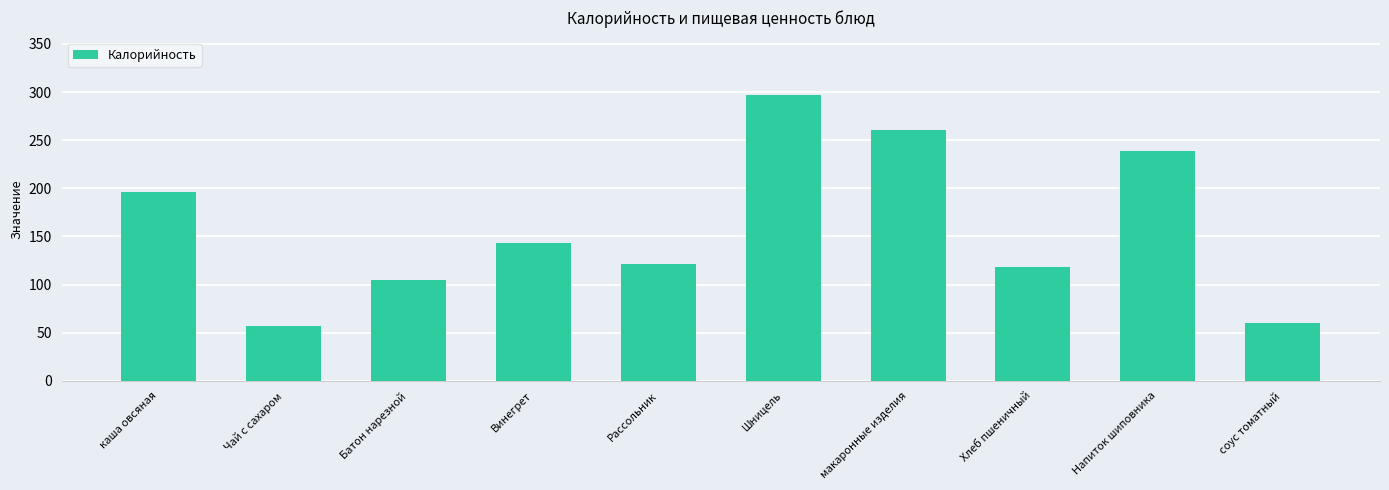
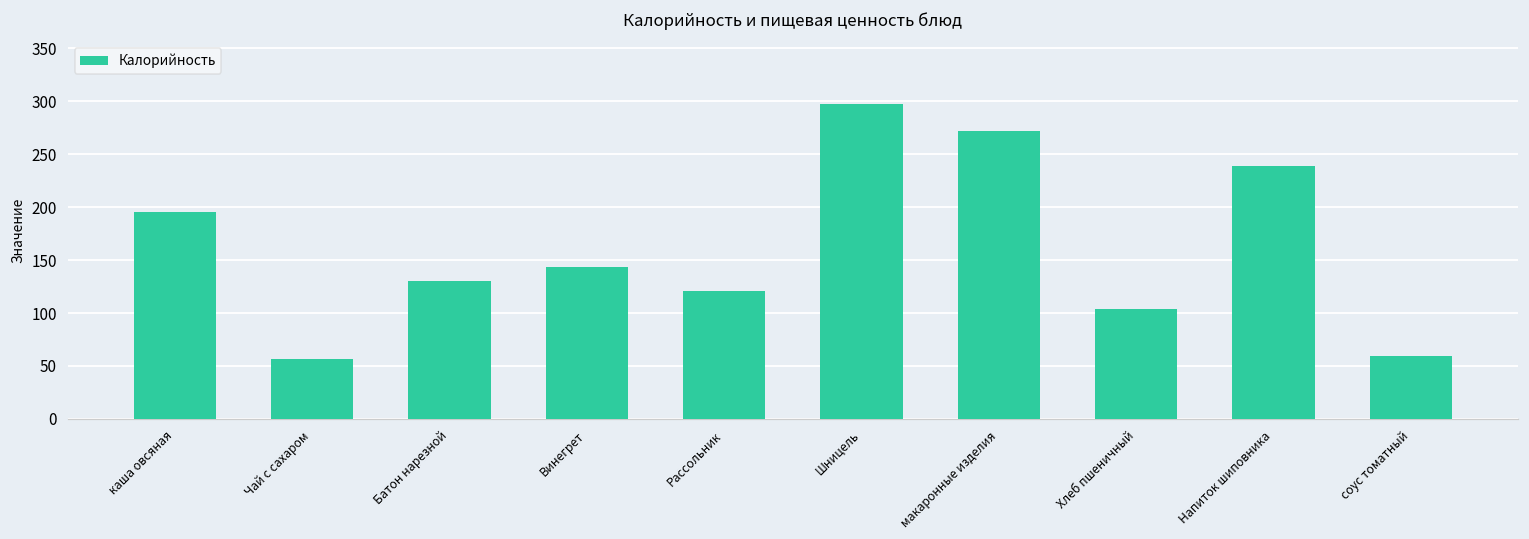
  {
    "каша овсяная": 200,
    "Чай с сахаром": 60,
-   "Батон нарезной": 100,
+   "Батон нарезной": 130,
    "Винегрет": 140,
    "Рассольник": 120,
    "Шницель": 300,
-   "макаронные изделия": 260,
-   "Хлеб пшеничный": 120,
+   "макаронные изделия": 270,
+   "Хлеб пшеничный": 100,
    "Напиток шиповника": 240,
    "соус томатный": 60
  }
